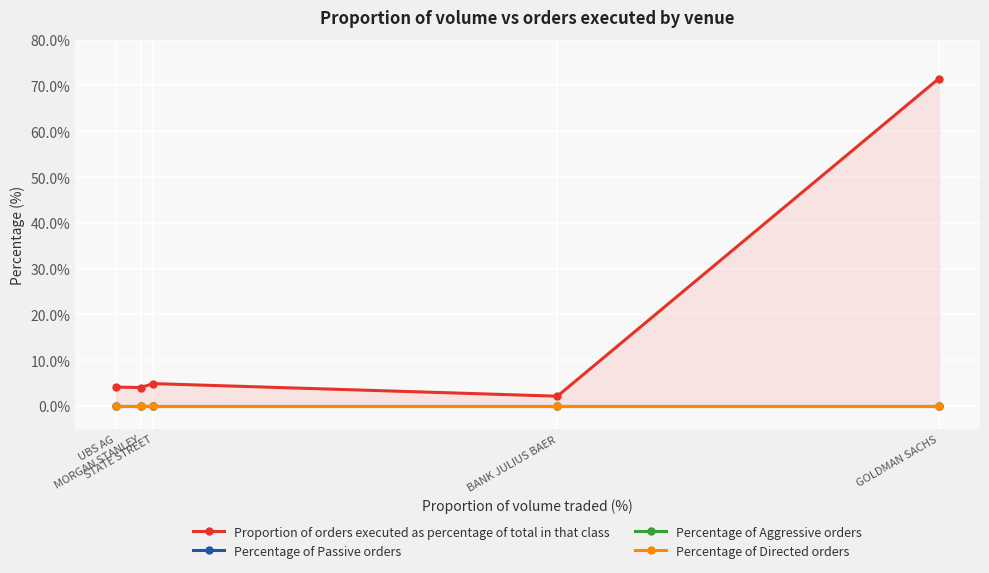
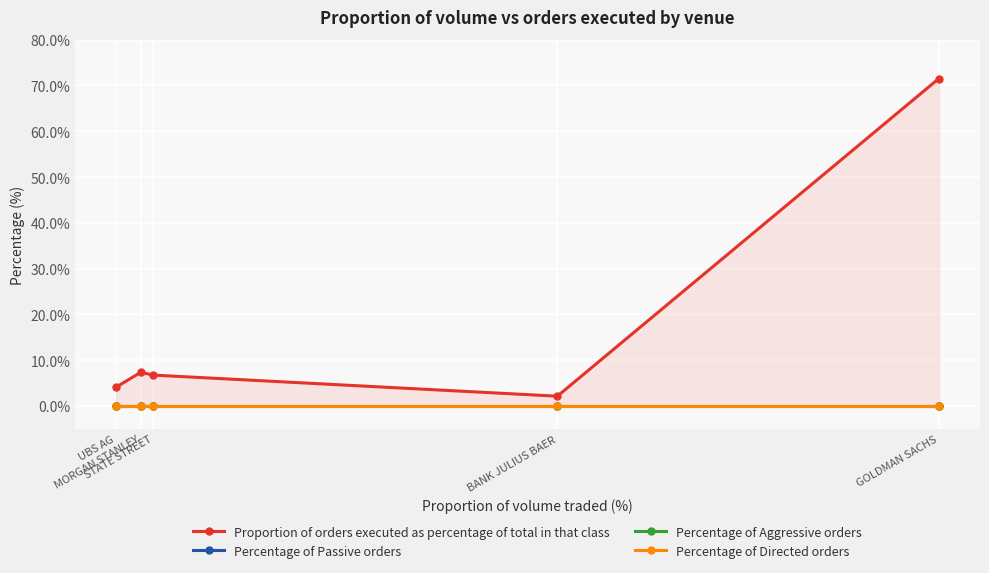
  {
    "Proportion of orders executed as percentage of total in that class": {
      "UBS AG": "4%",
-     "MORGAN STANLEY": "4%",
-     "STATE STREET": "5%",
+     "MORGAN STANLEY": "7%",
+     "STATE STREET": "7%",
      "BANK JULIUS BAER": "2%",
      "GOLDMAN SACHS": "72%"
    },
    "Percentage of Directed orders": {
      "UBS AG": "0%",
      "MORGAN STANLEY": "0%",
      "STATE STREET": "0%",
      "BANK JULIUS BAER": "0%",
      "GOLDMAN SACHS": "0%"
    }
  }
